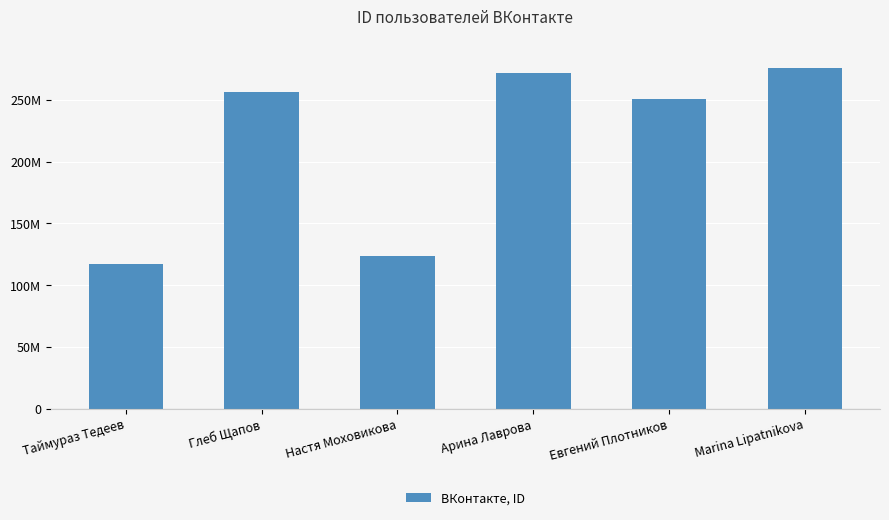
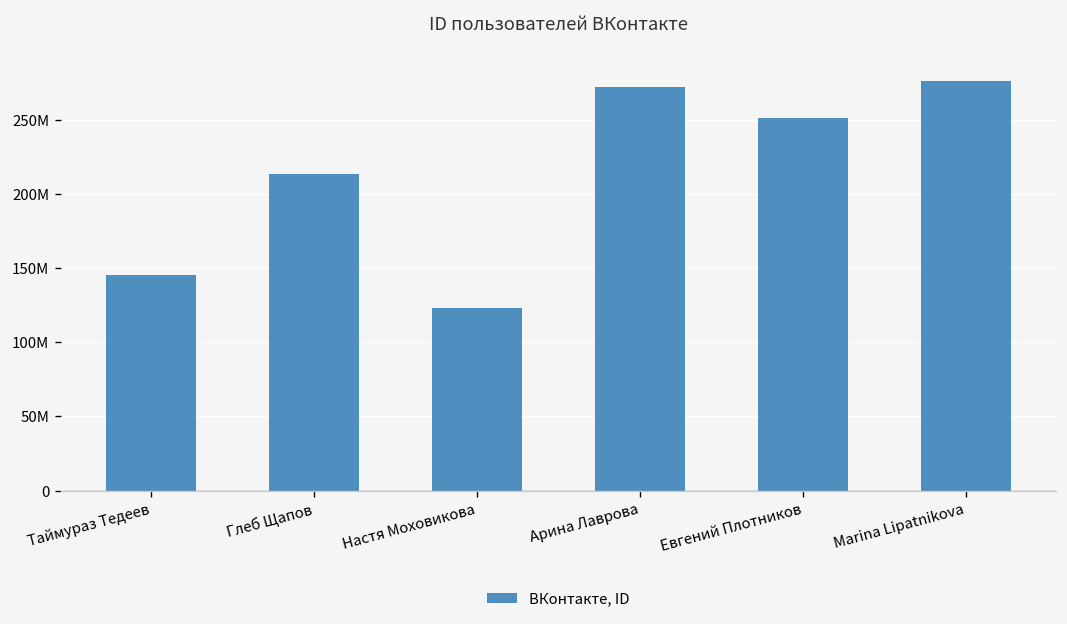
  {
-   "Таймураз Тедеев": 118000000,
-   "Глеб Щапов": 256000000,
+   "Таймураз Тедеев": 145000000,
+   "Глеб Щапов": 213000000,
    "Настя Моховикова": 123000000,
    "Арина Лаврова": 272000000,
    "Евгений Плотников": 251000000,
    "Marina Lipatnikova": 276000000
  }
